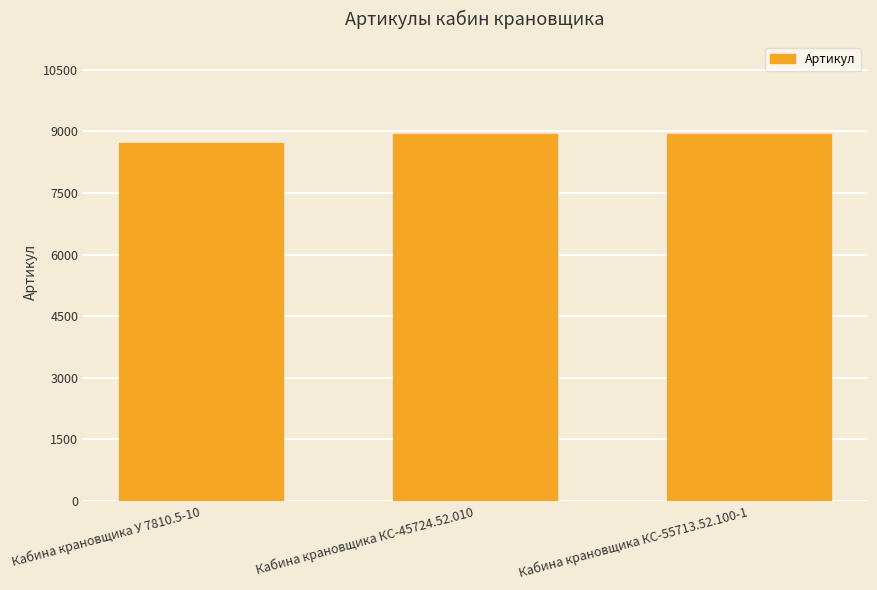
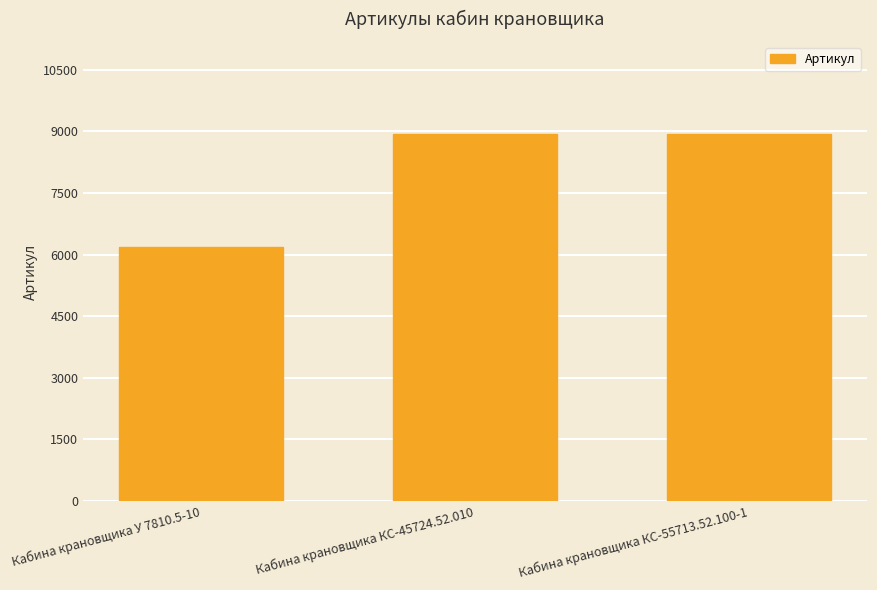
  {
-   "Кабина крановщика У 7810.5-10": 8700,
+   "Кабина крановщика У 7810.5-10": 6200,
    "Кабина крановщика КС-45724.52.010": 8900,
    "Кабина крановщика КС-55713.52.100-1": 8900
  }
